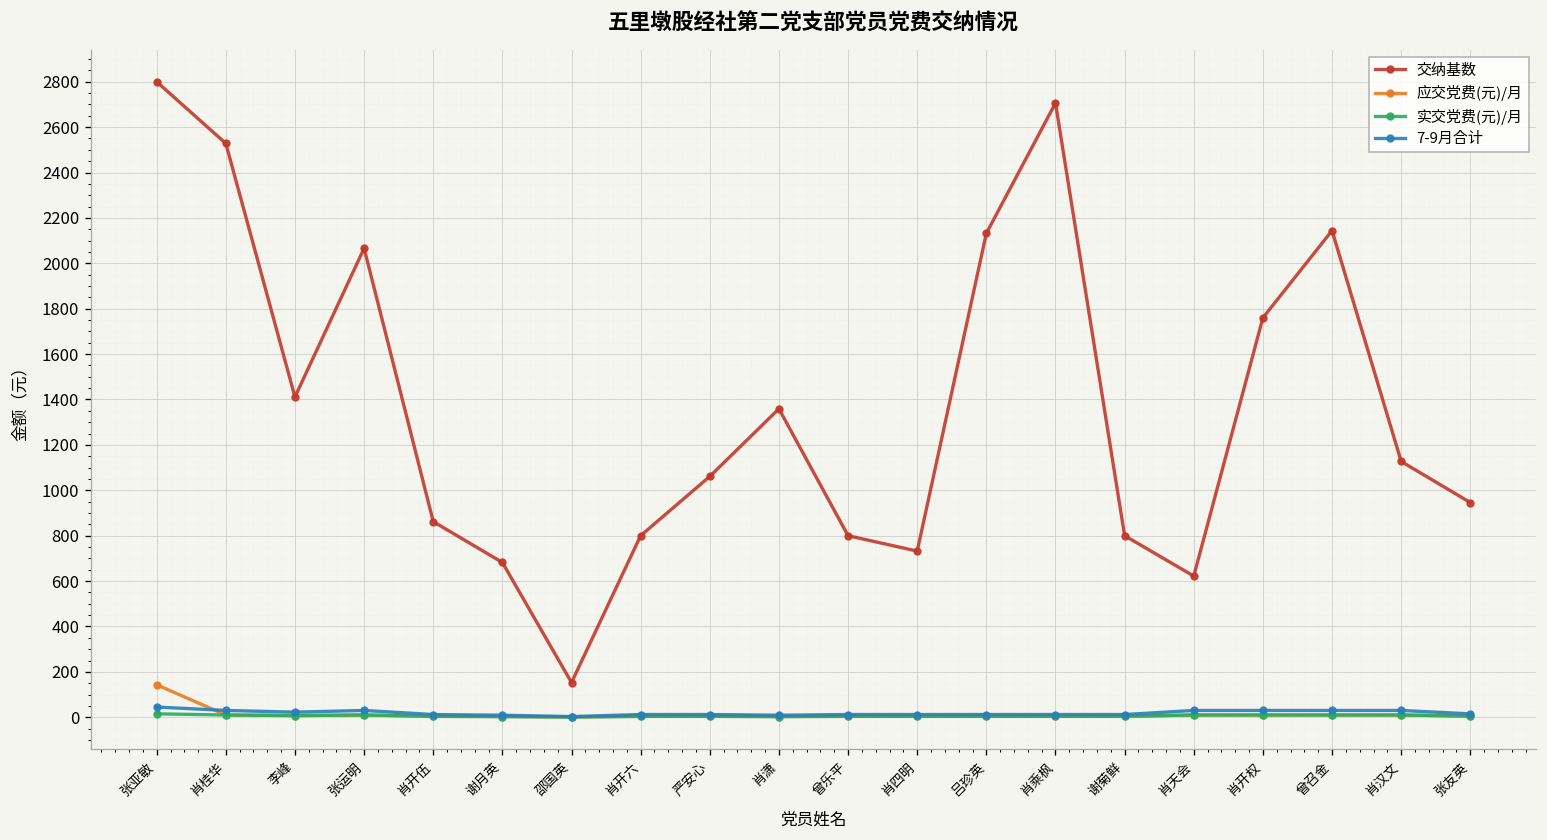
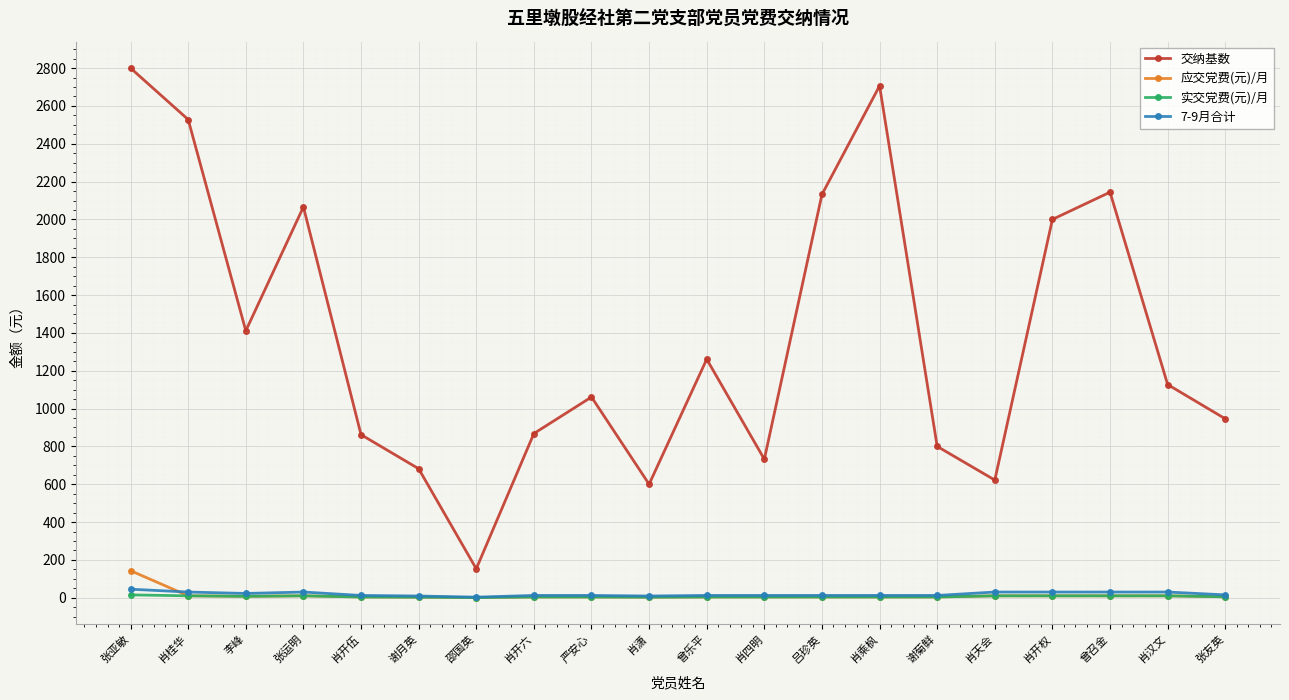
  {
    "交纳基数": {
      "张亚敏": 2800,
      "肖桂华": 2530,
      "李峰": 1410,
      "张运明": 2070,
      "肖开伍": 860,
      "谢月英": 680,
      "邵国英": 150,
-     "肖开六": 800,
+     "肖开六": 870,
      "严安心": 1060,
-     "肖潇": 1360,
-     "曾乐平": 800,
+     "肖潇": 600,
+     "曾乐平": 1260,
      "肖四明": 730,
      "吕珍英": 2130,
      "肖乘枫": 2710,
      "谢菊鲜": 800,
      "肖天会": 620,
-     "肖开权": 1760,
+     "肖开权": 2000,
      "曾召金": 2140,
      "肖汉文": 1130,
      "张友英": 950
    },
    "应交党费(元)/月": {
      "张亚敏": 140
    },
    "实交党费(元)/月": {
      "张亚敏": 20
    },
    "7-9月合计": {
      "张亚敏": 50,
      "肖桂华": 30,
      "李峰": 20,
      "张运明": 30,
      "肖天会": 30,
      "肖开权": 30,
      "曾召金": 30,
      "肖汉文": 30
    }
  }
